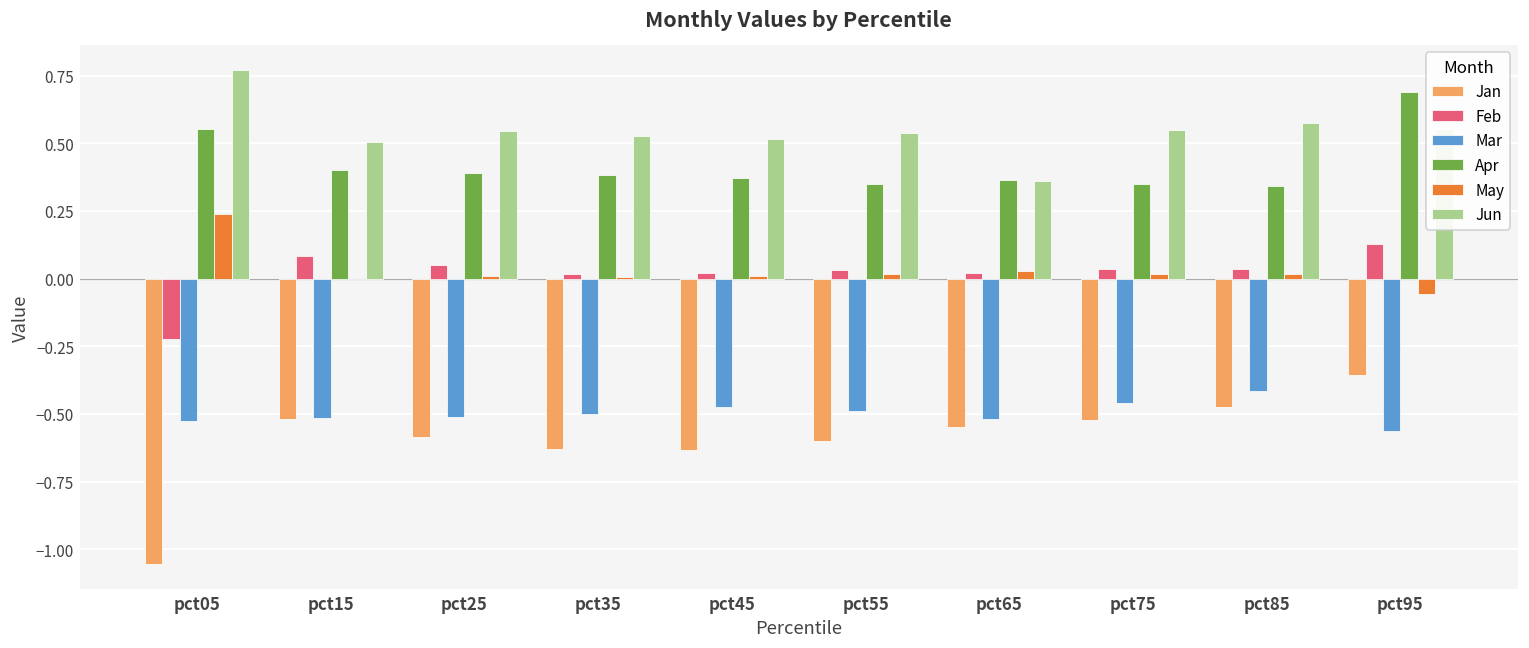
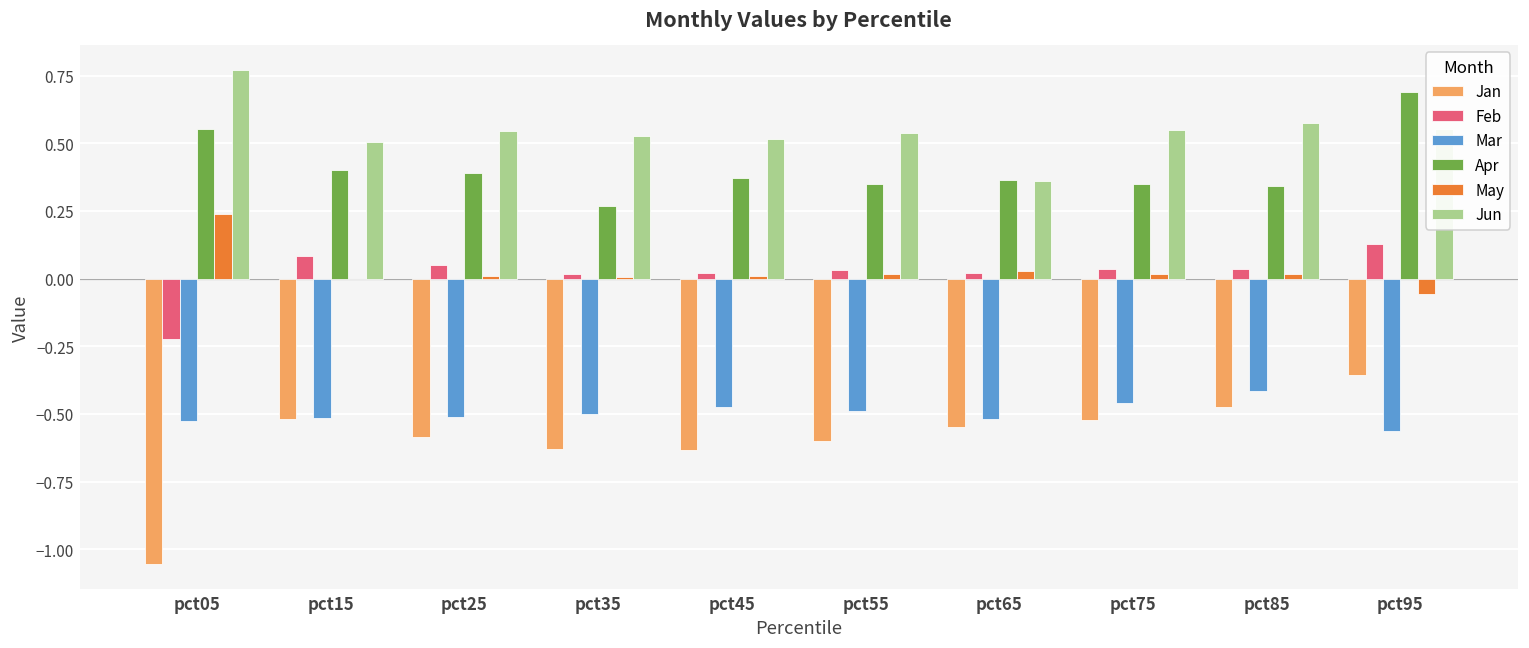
  {
    "Jan": {
      "pct05": -1.06,
      "pct15": -0.52,
      "pct25": -0.58,
      "pct35": -0.63,
      "pct45": -0.63,
      "pct55": -0.60,
      "pct65": -0.55,
      "pct75": -0.52,
      "pct85": -0.47,
      "pct95": -0.35
    },
    "Feb": {
      "pct05": -0.22,
      "pct15": 0.08,
      "pct25": 0.05,
      "pct35": 0.02,
      "pct45": 0.02,
      "pct55": 0.03,
      "pct65": 0.02,
      "pct75": 0.04,
      "pct85": 0.03,
      "pct95": 0.13
    },
    "Mar": {
      "pct05": -0.53,
      "pct15": -0.52,
      "pct25": -0.51,
      "pct35": -0.50,
      "pct45": -0.47,
      "pct55": -0.49,
      "pct65": -0.52,
      "pct75": -0.46,
      "pct85": -0.42,
      "pct95": -0.56
    },
    "Apr": {
      "pct05": 0.55,
      "pct15": 0.40,
      "pct25": 0.39,
-     "pct35": 0.38,
+     "pct35": 0.27,
      "pct45": 0.37,
      "pct55": 0.35,
      "pct65": 0.36,
      "pct75": 0.35,
      "pct85": 0.34,
      "pct95": 0.69
    },
    "May": {
      "pct05": 0.24,
      "pct55": 0.02,
      "pct65": 0.03,
      "pct75": 0.02,
      "pct85": 0.02,
      "pct95": -0.06
    },
    "Jun": {
      "pct05": 0.77,
      "pct15": 0.50,
      "pct25": 0.54,
      "pct35": 0.53,
      "pct45": 0.52,
      "pct55": 0.54,
      "pct65": 0.36,
      "pct75": 0.55,
      "pct85": 0.58
    }
  }
